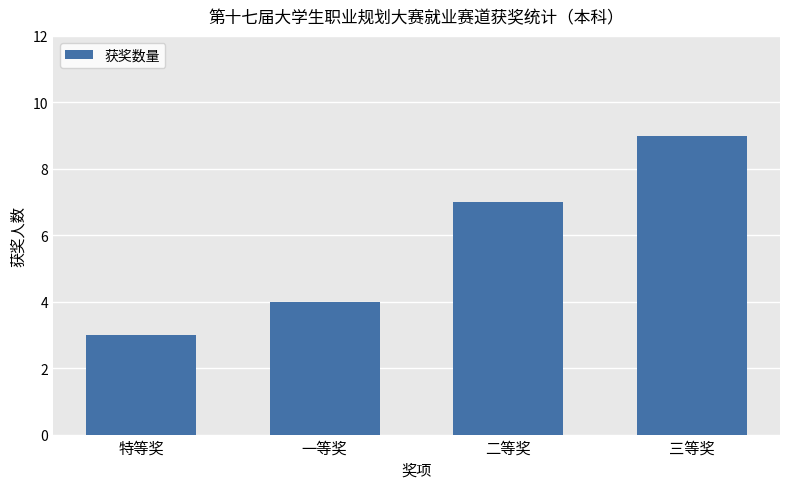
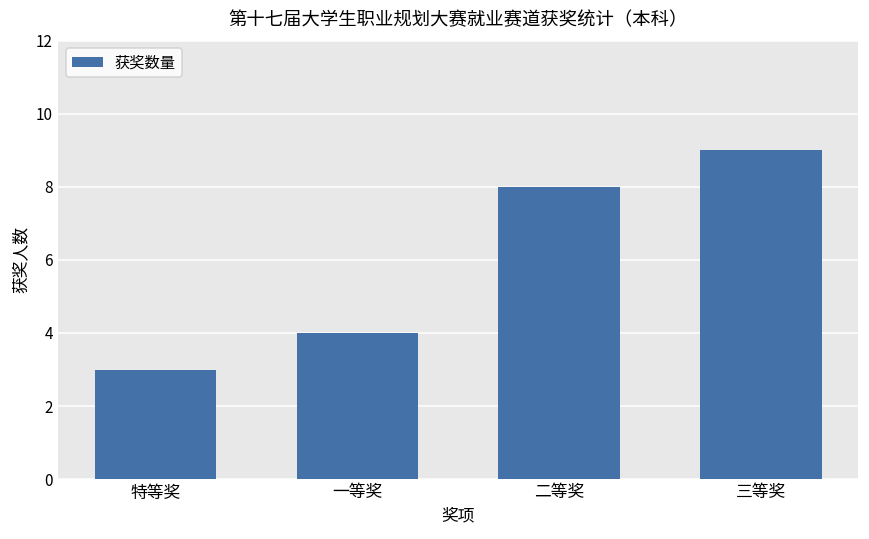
  {
    "特等奖": 3,
    "一等奖": 4,
-   "二等奖": 7,
+   "二等奖": 8,
    "三等奖": 9
  }
